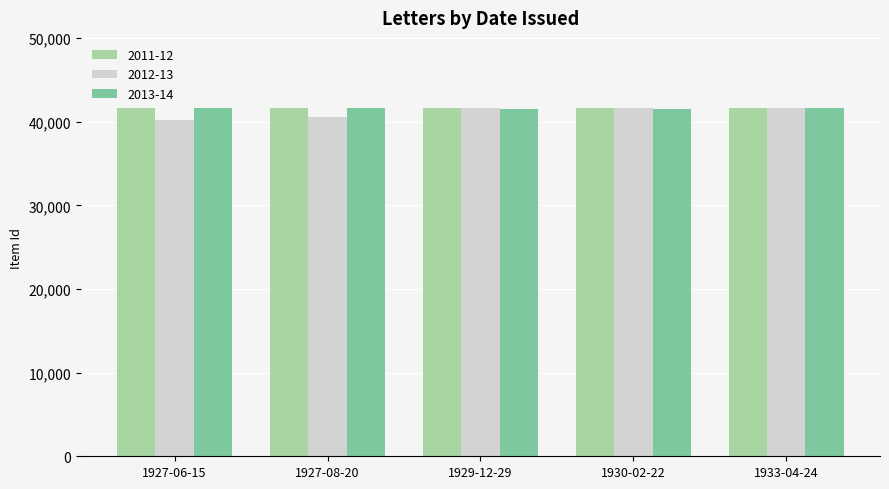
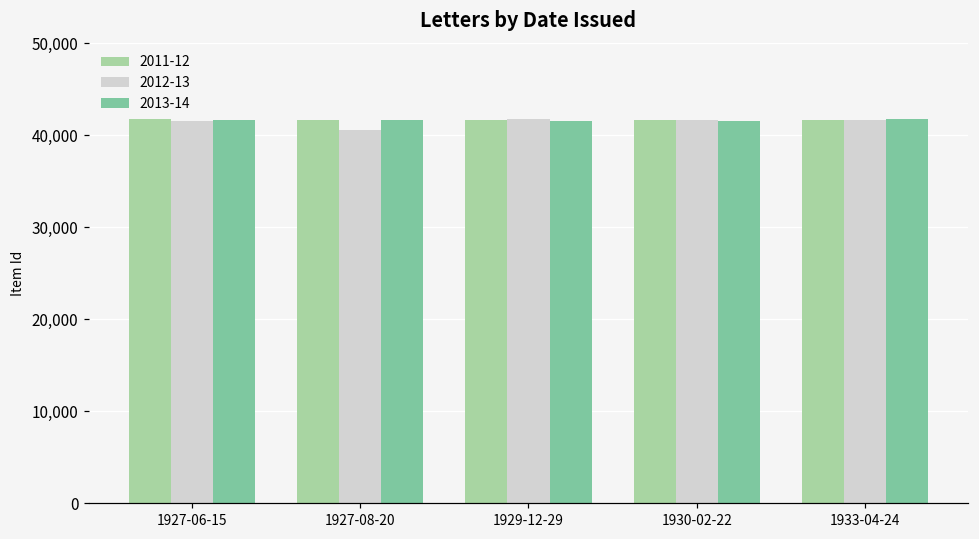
  {
    "2012-13": {
-     "1927-06-15": "40,000",
+     "1927-06-15": "42,000",
      "1927-08-20": "41,000",
      "1929-12-29": "42,000",
      "1930-02-22": "42,000",
      "1933-04-24": "42,000"
    }
  }
